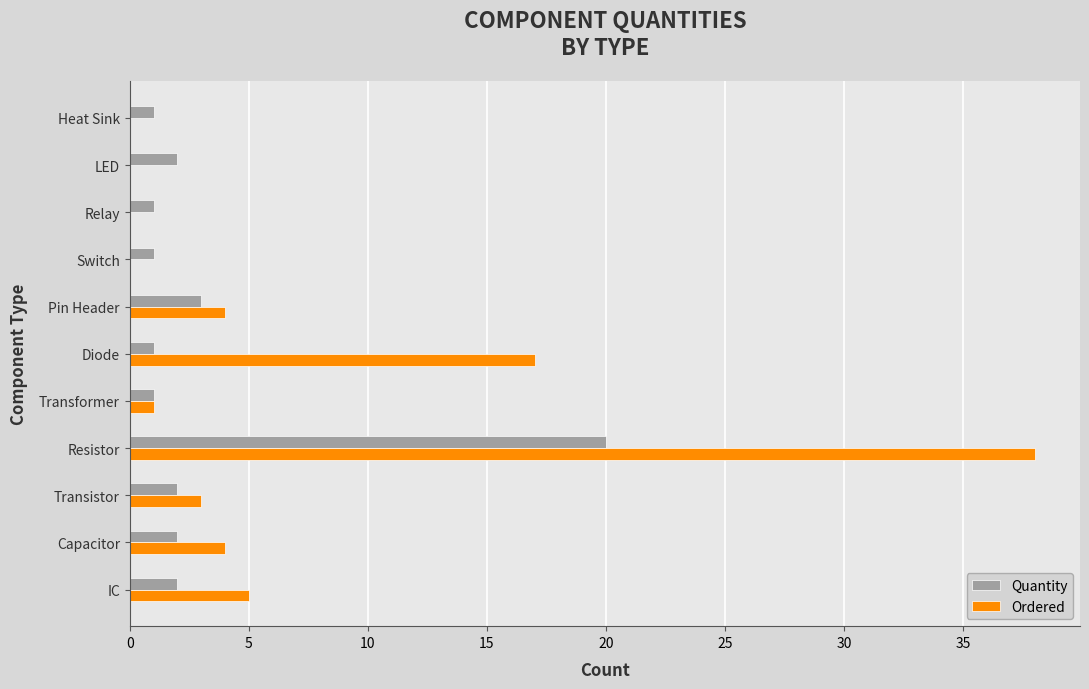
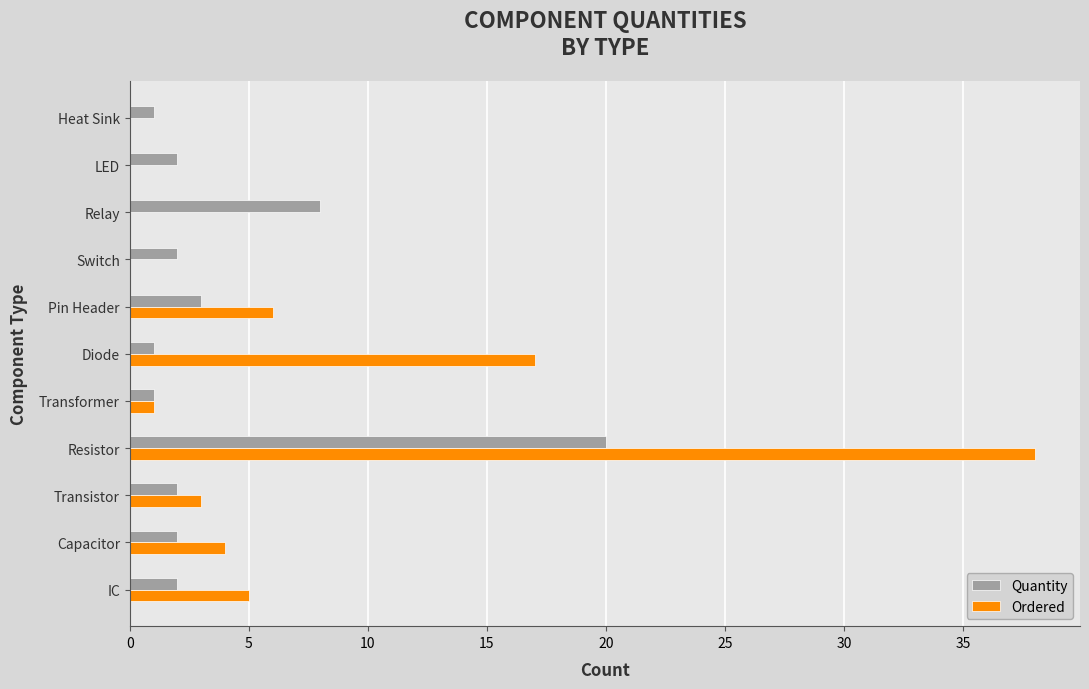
  {
    "Quantity": {
      "Heat Sink": 1,
      "LED": 2,
-     "Relay": 1,
-     "Switch": 1,
+     "Relay": 8,
+     "Switch": 2,
      "Pin Header": 3,
      "Diode": 1,
      "Transformer": 1,
      "Resistor": 20,
      "Transistor": 2,
      "Capacitor": 2,
      "IC": 2
    },
    "Ordered": {
      "Heat Sink": 0,
      "LED": 0,
      "Relay": 0,
      "Switch": 0,
-     "Pin Header": 4,
+     "Pin Header": 6,
      "Diode": 17,
      "Transformer": 1,
      "Resistor": 38,
      "Transistor": 3,
      "Capacitor": 4,
      "IC": 5
    }
  }
